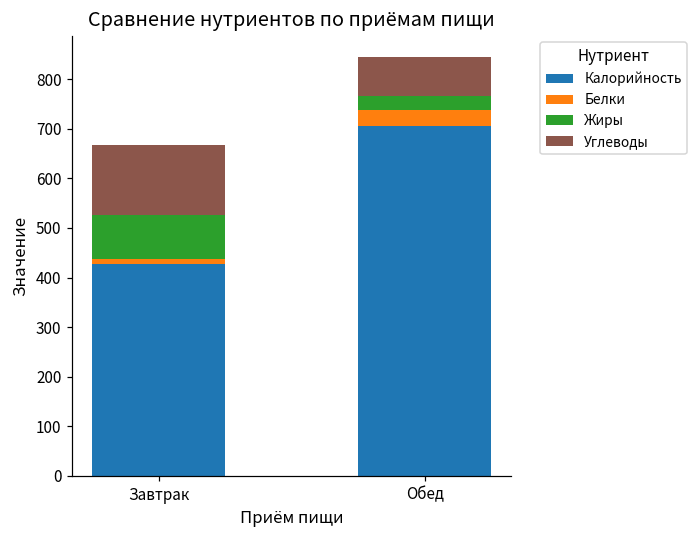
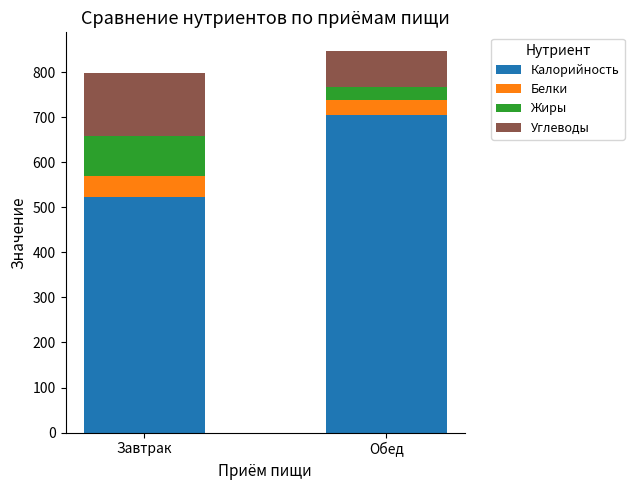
  {
    "Калорийность": {
-     "Завтрак": 430,
+     "Завтрак": 520,
      "Обед": 710
    },
    "Белки": {
-     "Завтрак": 10,
+     "Завтрак": 50,
      "Обед": 30
    },
    "Жиры": {
      "Завтрак": 90,
      "Обед": 30
    },
    "Углеводы": {
      "Завтрак": 140,
      "Обед": 80
    }
  }
